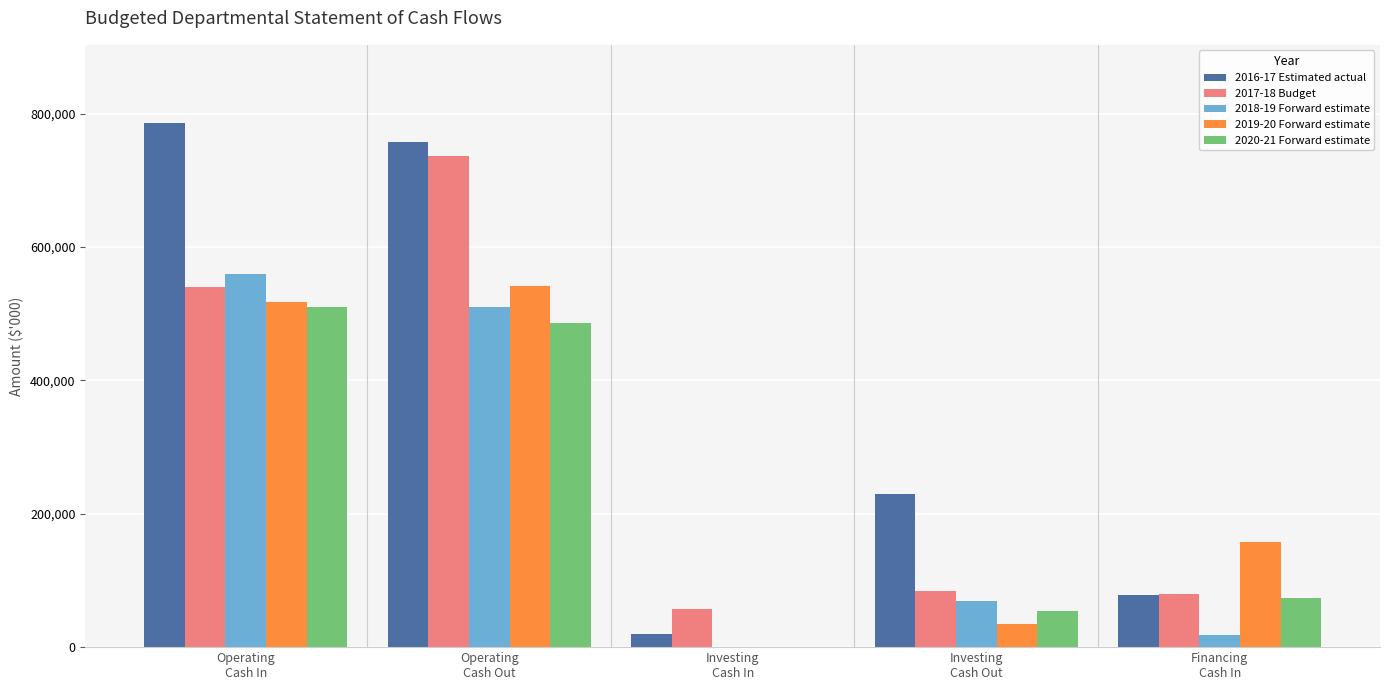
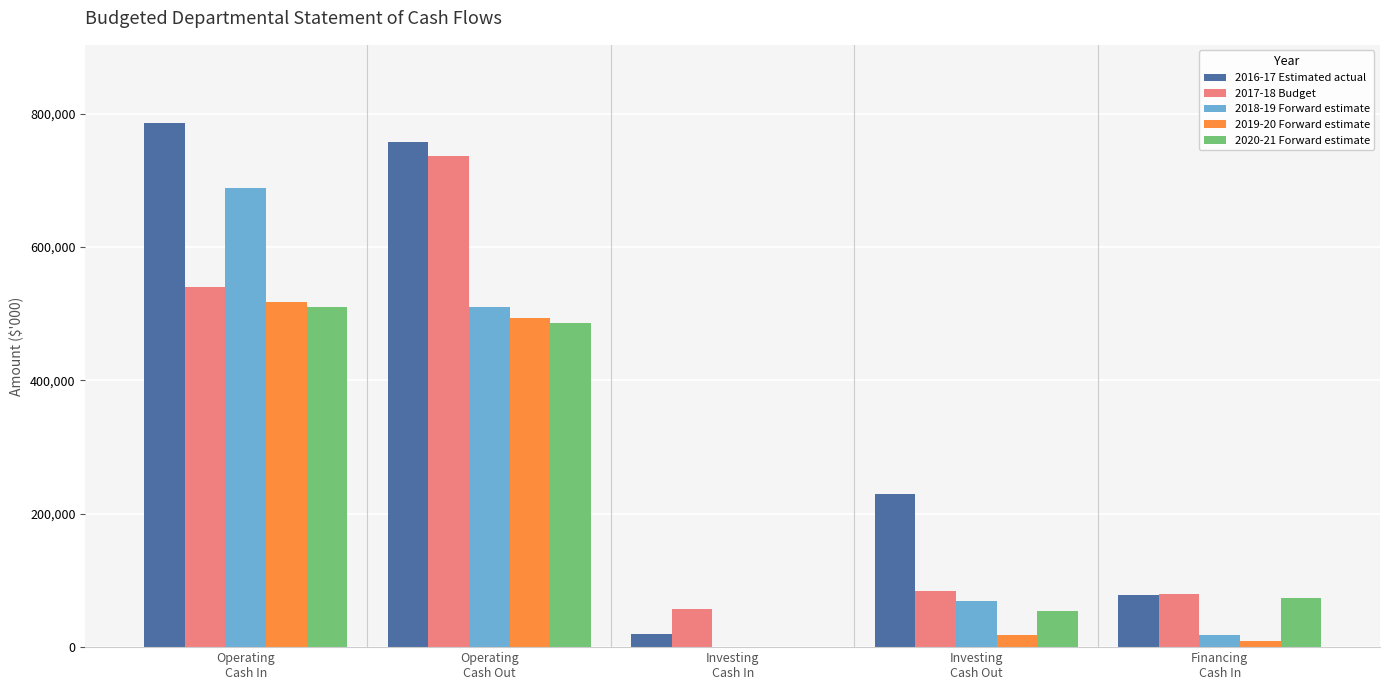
  {
    "2016-17 Estimated actual": {
      "Operating Cash In": "790,000",
      "Operating Cash Out": "760,000",
      "Investing Cash In": "20,000",
      "Investing Cash Out": "230,000",
      "Financing Cash In": "80,000"
    },
    "2017-18 Budget": {
      "Operating Cash In": "540,000",
      "Operating Cash Out": "740,000",
      "Investing Cash In": "60,000",
      "Investing Cash Out": "80,000",
      "Financing Cash In": "80,000"
    },
    "2018-19 Forward estimate": {
-     "Operating Cash In": "560,000",
+     "Operating Cash In": "690,000",
      "Operating Cash Out": "510,000",
      "Investing Cash Out": "70,000",
      "Financing Cash In": "20,000"
    },
    "2019-20 Forward estimate": {
      "Operating Cash In": "520,000",
-     "Operating Cash Out": "540,000",
+     "Operating Cash Out": "490,000",
      "Investing Cash In": "0",
-     "Investing Cash Out": "30,000",
-     "Financing Cash In": "160,000"
+     "Investing Cash Out": "20,000",
+     "Financing Cash In": "10,000"
    },
    "2020-21 Forward estimate": {
      "Operating Cash In": "510,000",
      "Operating Cash Out": "490,000",
      "Investing Cash In": "0",
      "Investing Cash Out": "50,000",
      "Financing Cash In": "70,000"
    }
  }
